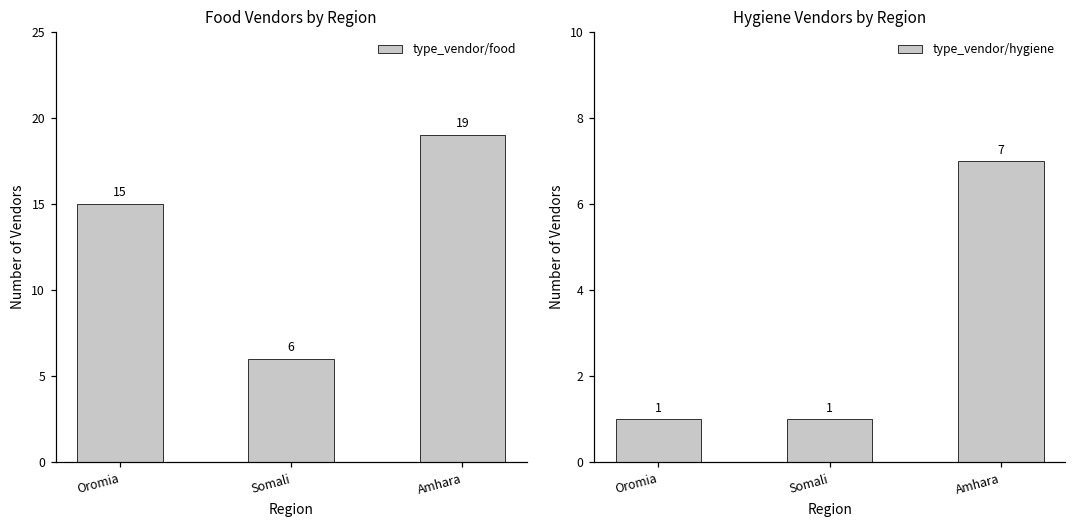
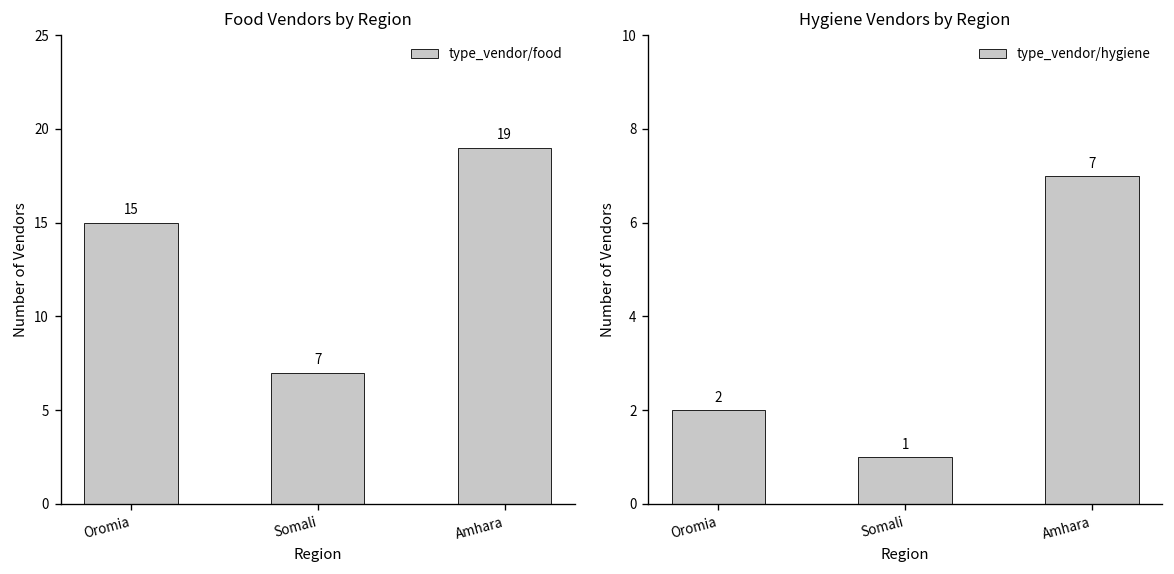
  {
    "Food Vendors by Region": {
      "Oromia": 15,
-     "Somali": 6,
+     "Somali": 7,
      "Amhara": 19
    },
    "Hygiene Vendors by Region": {
-     "Oromia": 1,
+     "Oromia": 2,
      "Somali": 1,
      "Amhara": 7
    }
  }
